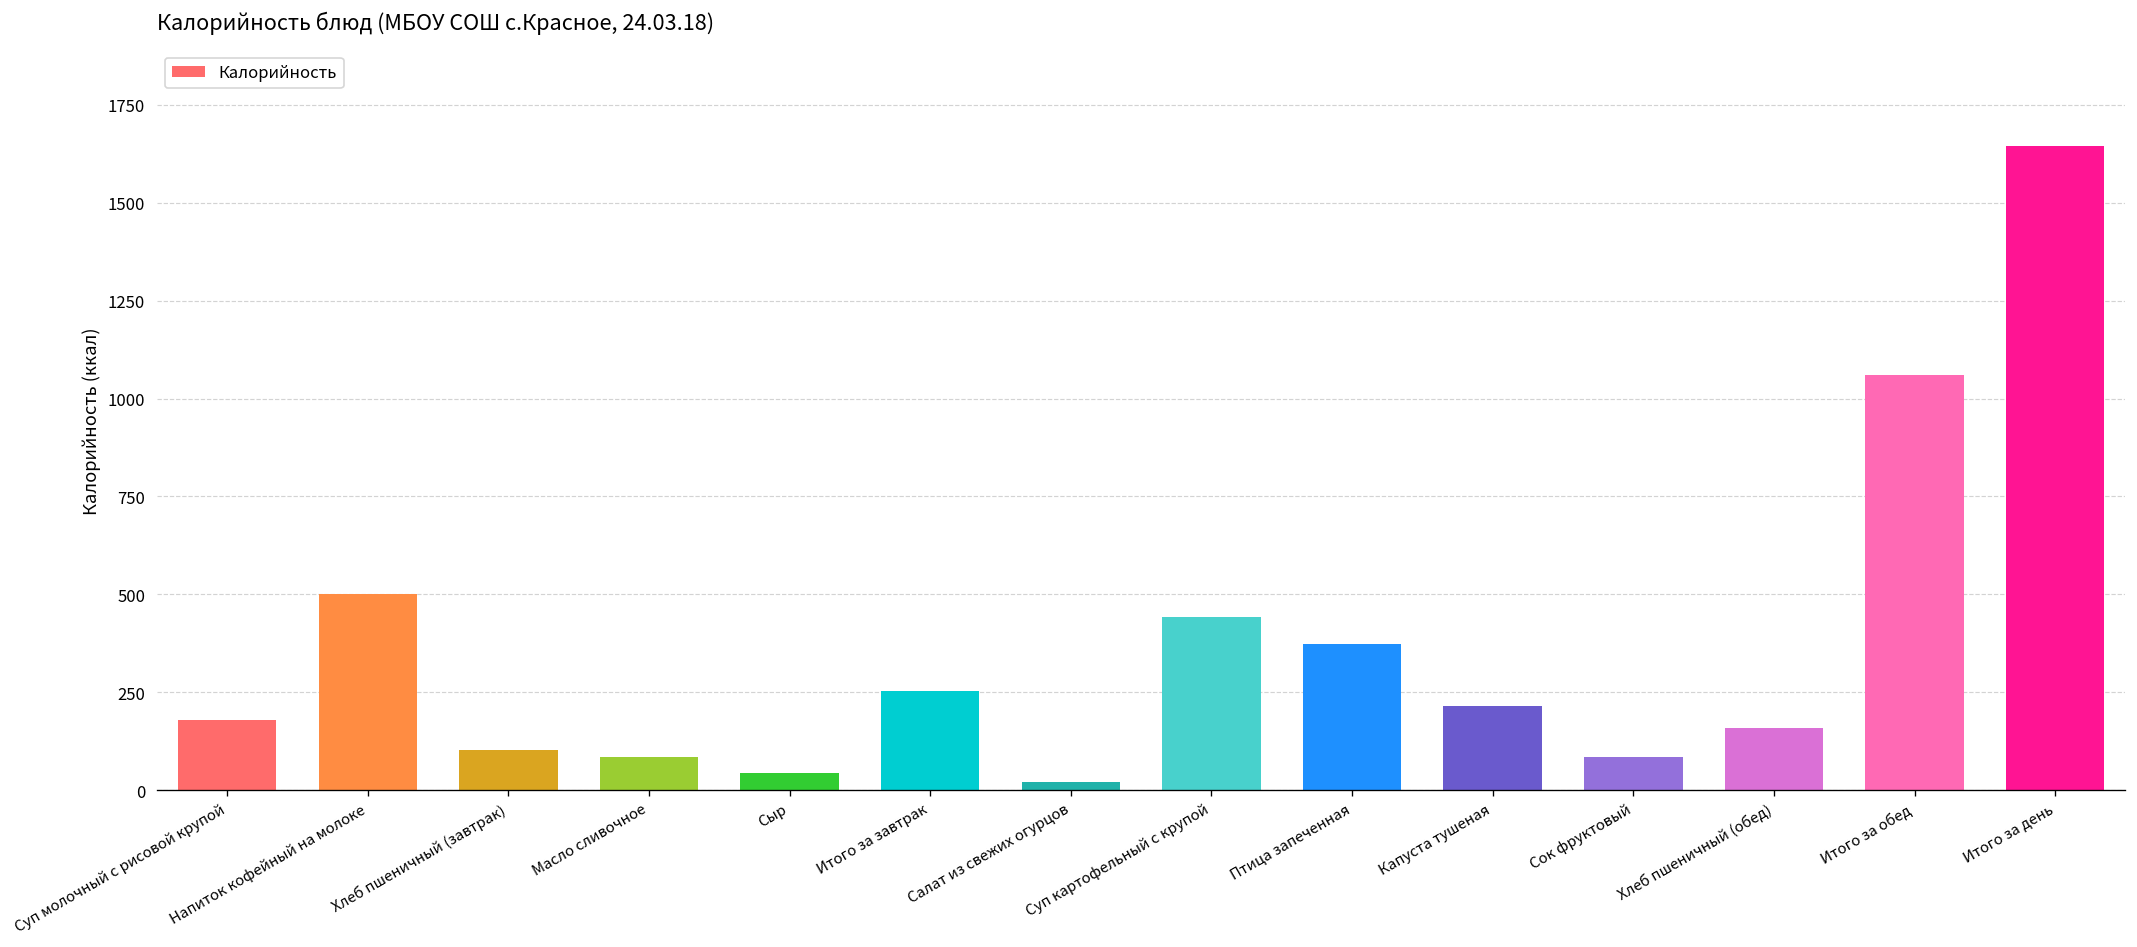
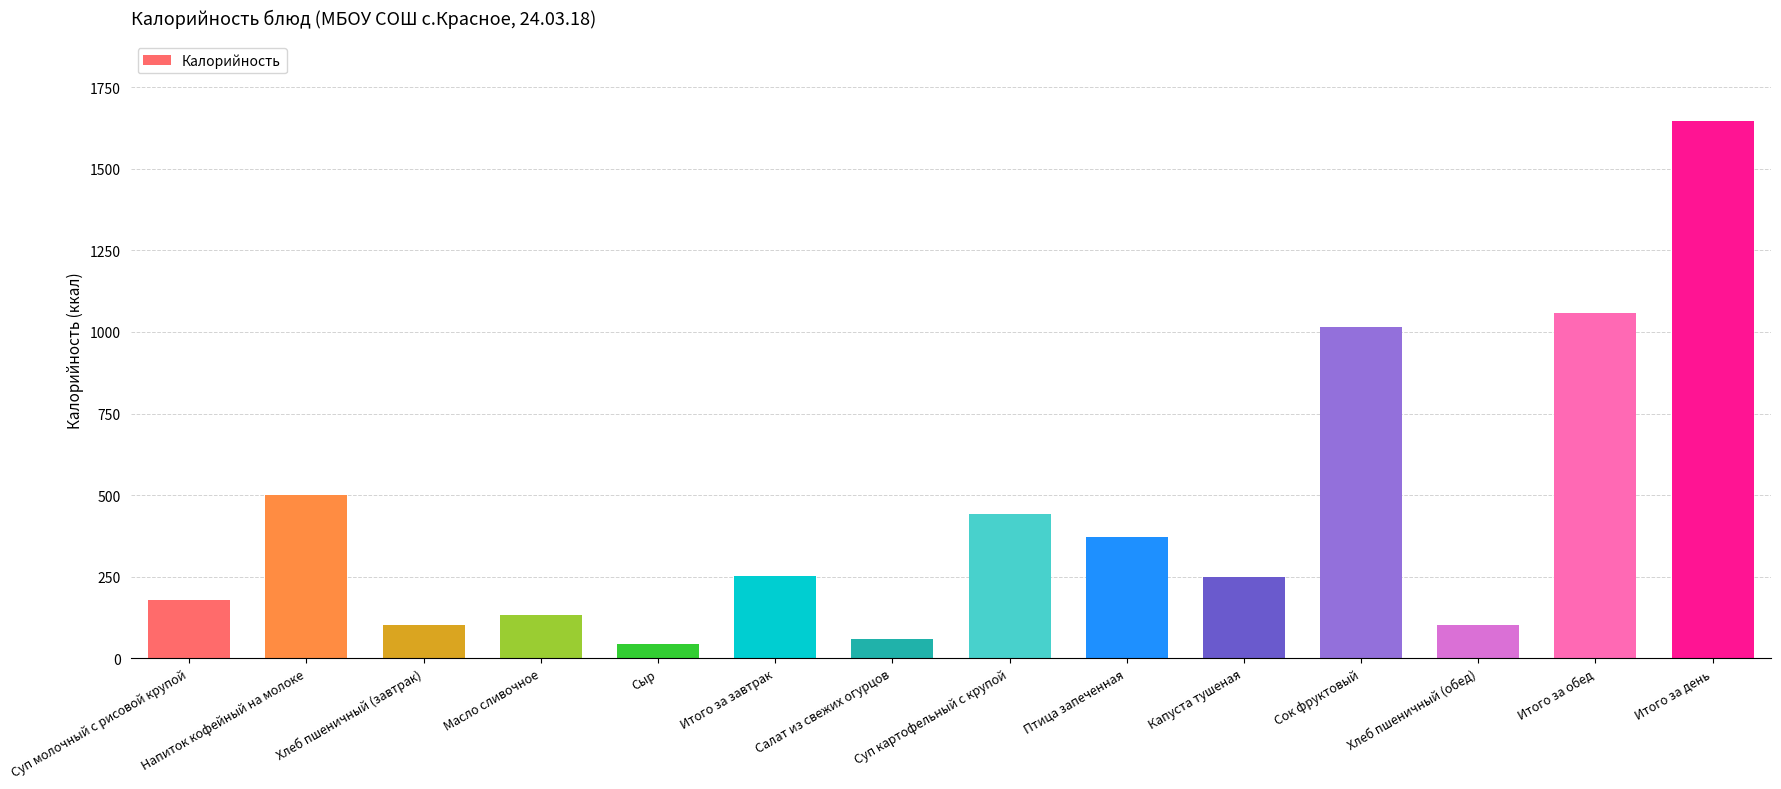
  {
    "Суп молочный с рисовой крупой": 180,
    "Напиток кофейный на молоке": 500,
    "Хлеб пшеничный (завтрак)": 100,
-   "Масло сливочное": 80,
+   "Масло сливочное": 130,
    "Сыр": 50,
    "Итого за завтрак": 250,
-   "Салат из свежих огурцов": 20,
+   "Салат из свежих огурцов": 60,
    "Суп картофельный с крупой": 440,
    "Птица запеченная": 370,
-   "Капуста тушеная": 220,
-   "Сок фруктовый": 80,
-   "Хлеб пшеничный (обед)": 160,
+   "Капуста тушеная": 250,
+   "Сок фруктовый": 1020,
+   "Хлеб пшеничный (обед)": 100,
    "Итого за обед": 1060,
    "Итого за день": 1650
  }
